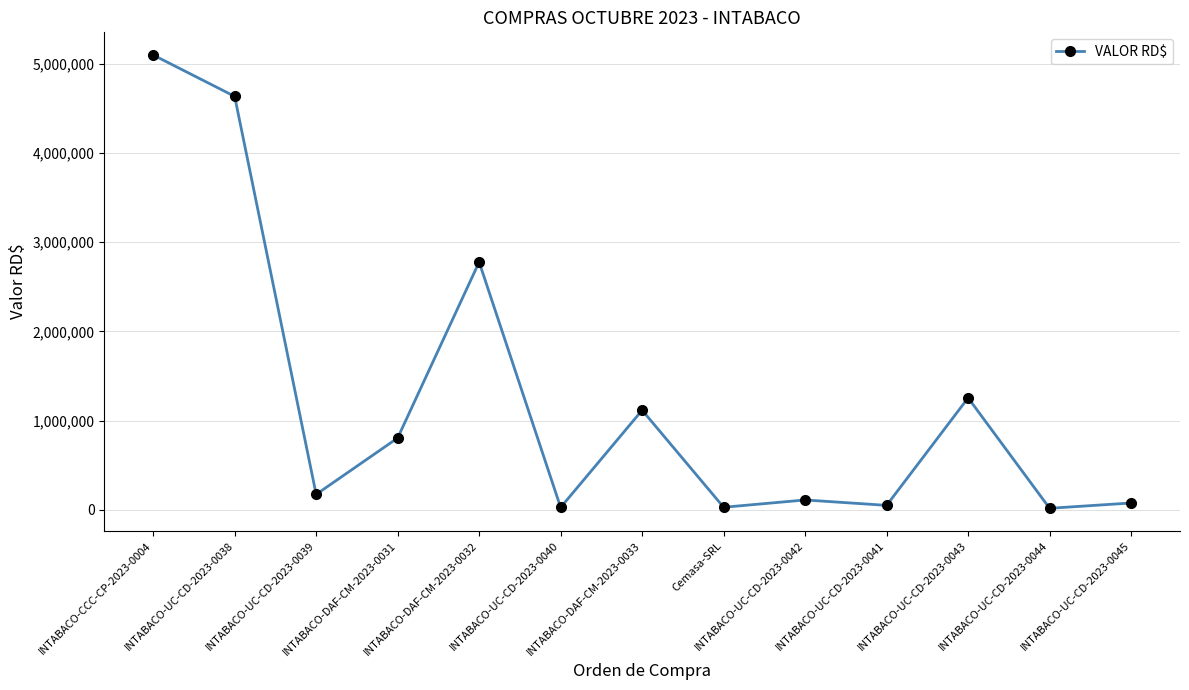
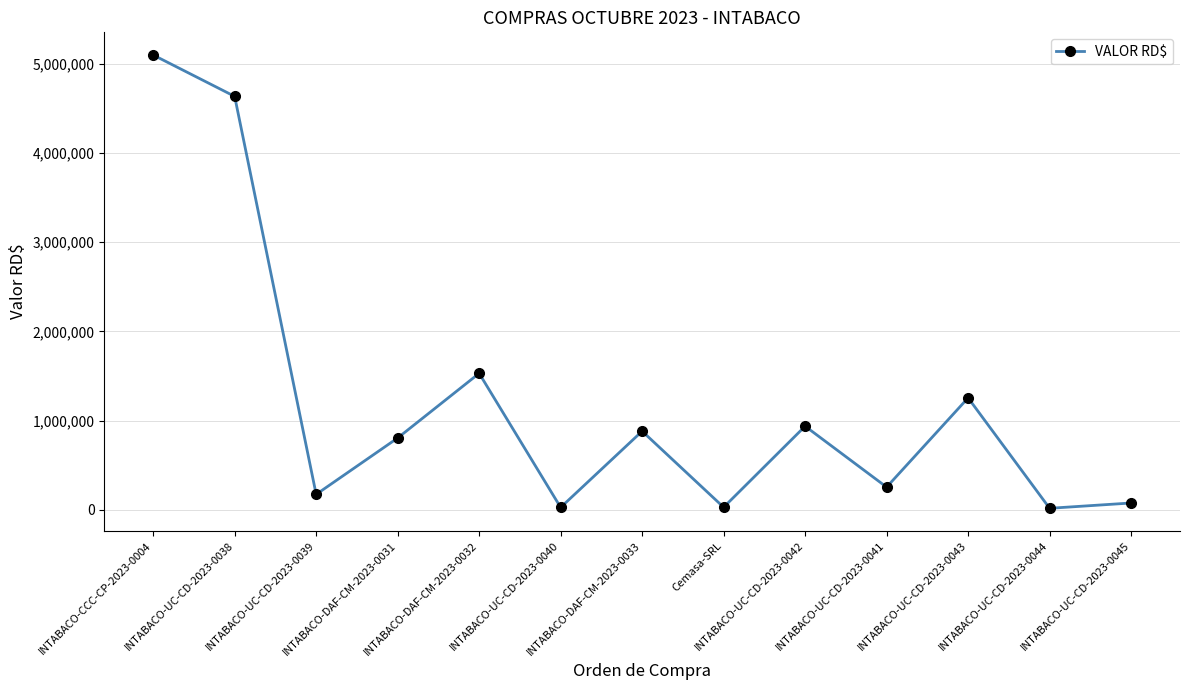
  {
    "INTABACO-CCC-CP-2023-0004": "5,100,000",
    "INTABACO-UC-CD-2023-0038": "4,600,000",
    "INTABACO-UC-CD-2023-0039": "200,000",
    "INTABACO-DAF-CM-2023-0031": "800,000",
-   "INTABACO-DAF-CM-2023-0032": "2,800,000",
+   "INTABACO-DAF-CM-2023-0032": "1,500,000",
    "INTABACO-UC-CD-2023-0040": "0",
-   "INTABACO-DAF-CM-2023-0033": "1,100,000",
+   "INTABACO-DAF-CM-2023-0033": "900,000",
    "Cemasa-SRL": "0",
-   "INTABACO-UC-CD-2023-0042": "100,000",
-   "INTABACO-UC-CD-2023-0041": "100,000",
+   "INTABACO-UC-CD-2023-0042": "900,000",
+   "INTABACO-UC-CD-2023-0041": "300,000",
    "INTABACO-UC-CD-2023-0043": "1,300,000",
    "INTABACO-UC-CD-2023-0044": "0",
    "INTABACO-UC-CD-2023-0045": "100,000"
  }
